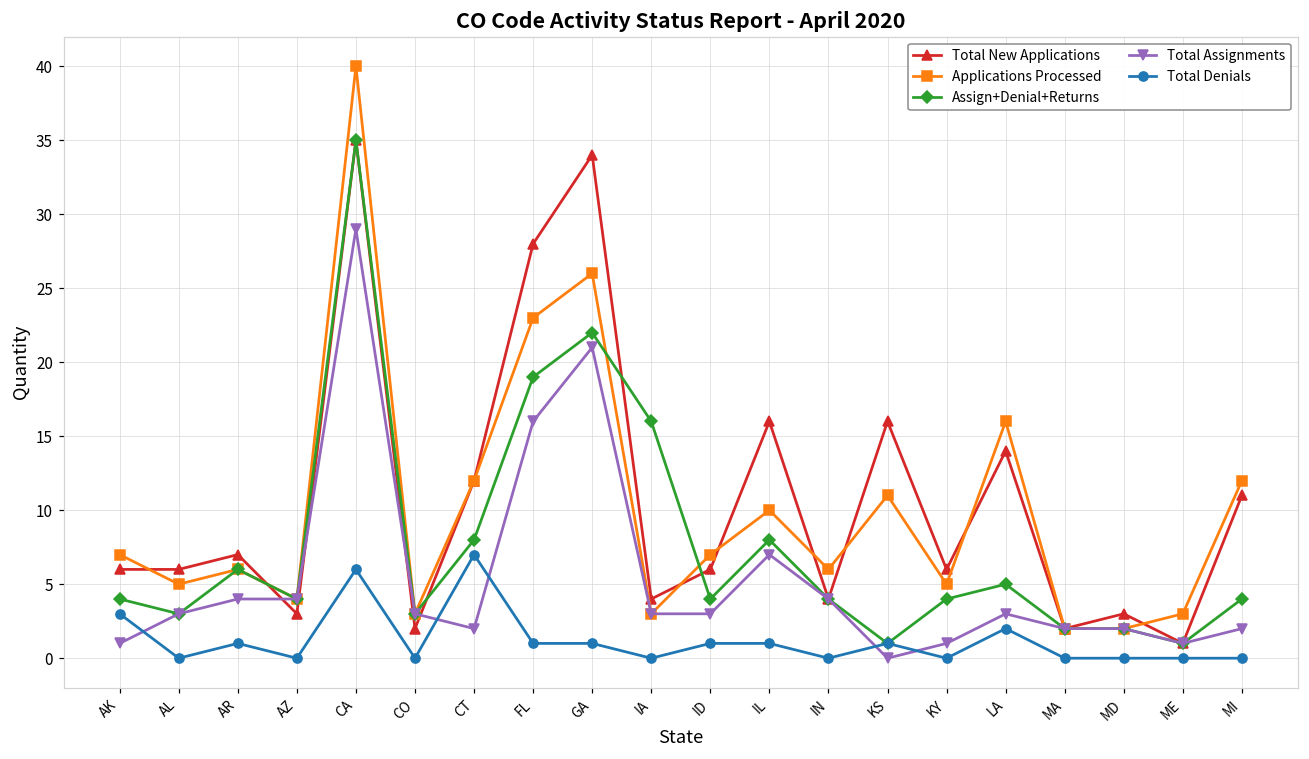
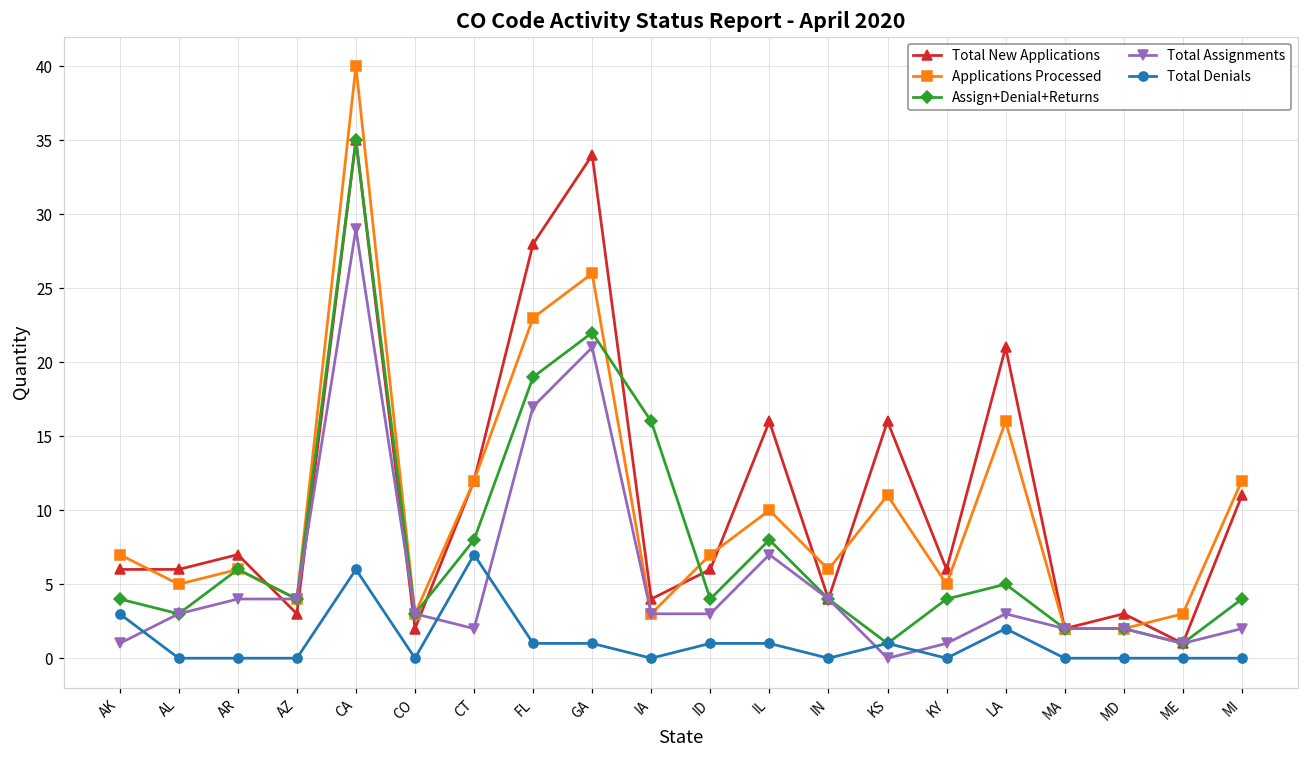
  {
    "Total New Applications": {
      "AK": 6,
      "AL": 6,
      "AR": 7,
      "AZ": 3,
      "CO": 2,
      "FL": 28,
      "GA": 34,
      "IA": 4,
      "ID": 6,
      "IL": 16,
      "KS": 16,
      "KY": 6,
-     "LA": 14,
+     "LA": 21,
      "MD": 3,
      "MI": 11
    },
    "Applications Processed": {
      "AK": 7,
      "AL": 5,
      "CA": 40,
      "FL": 23,
      "GA": 26,
      "ID": 7,
      "IL": 10,
      "IN": 6,
      "KS": 11,
      "KY": 5,
      "LA": 16,
      "ME": 3,
      "MI": 12
    },
    "Assign+Denial+Returns": {
      "AK": 4,
      "CT": 8,
      "FL": 19,
      "GA": 22,
      "IA": 16,
      "ID": 4,
      "IL": 8,
      "KY": 4,
      "LA": 5,
      "MI": 4
    },
    "Total Assignments": {
      "AK": 1,
      "AR": 4,
      "CA": 29,
      "CT": 2,
-     "FL": 16,
+     "FL": 17,
      "GA": 21,
      "ID": 3,
      "IL": 7,
      "KS": 0,
      "KY": 1,
      "LA": 3,
      "MI": 2
    },
    "Total Denials": {
      "AK": 3,
      "AL": 0,
-     "AR": 1,
+     "AR": 0,
      "AZ": 0,
      "CA": 6,
      "CO": 0,
      "CT": 7,
      "FL": 1,
      "GA": 1,
      "IA": 0,
      "ID": 1,
      "IL": 1,
      "IN": 0,
      "KY": 0,
      "LA": 2,
      "MA": 0,
      "MD": 0,
      "ME": 0,
      "MI": 0
    }
  }
